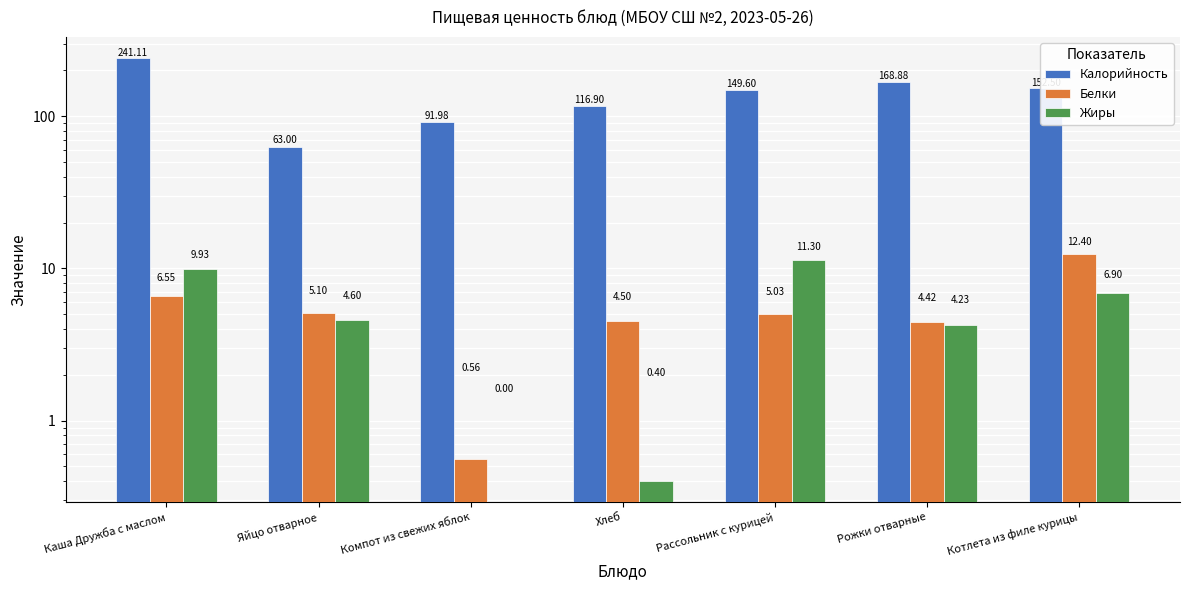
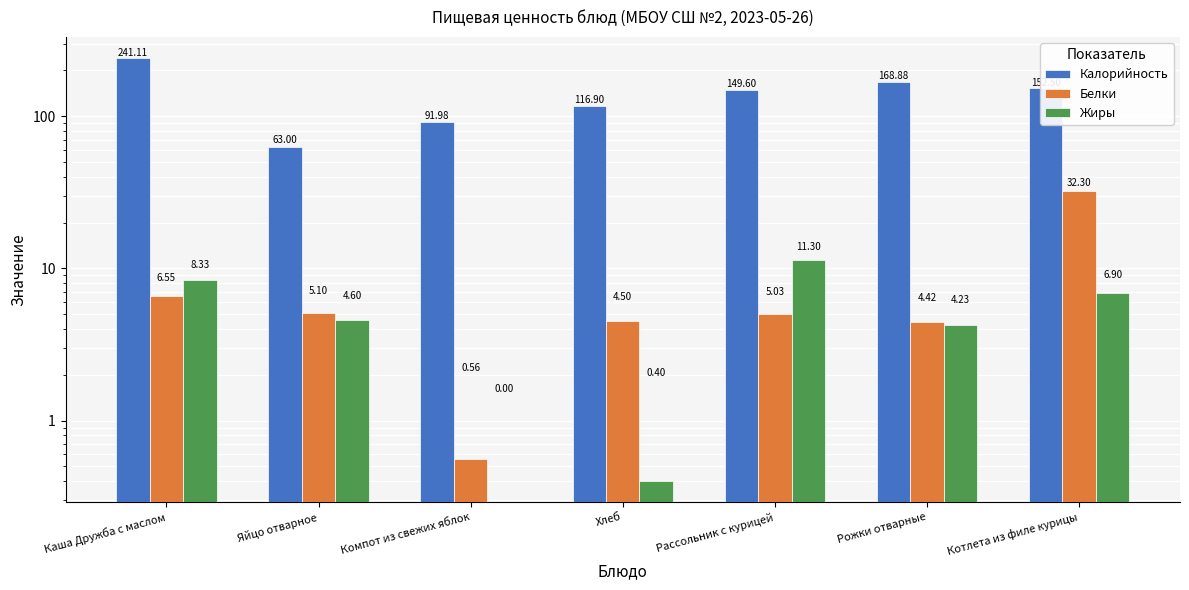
  {
    "Калорийность": {
      "Каша Дружба с маслом": 241.11,
      "Яйцо отварное": 63.00,
      "Компот из свежих яблок": 91.98,
      "Хлеб": 116.90,
      "Рассольник с курицей": 149.60,
      "Рожки отварные": 168.88
    },
    "Белки": {
      "Каша Дружба с маслом": 6.55,
      "Яйцо отварное": 5.10,
      "Хлеб": 4.50,
      "Рассольник с курицей": 5.03,
      "Рожки отварные": 4.42,
-     "Котлета из филе курицы": 12.40
+     "Котлета из филе курицы": 32.30
    },
    "Жиры": {
-     "Каша Дружба с маслом": 9.93,
+     "Каша Дружба с маслом": 8.33,
      "Яйцо отварное": 4.60,
      "Рассольник с курицей": 11.30,
      "Рожки отварные": 4.23,
      "Котлета из филе курицы": 6.90
    }
  }
